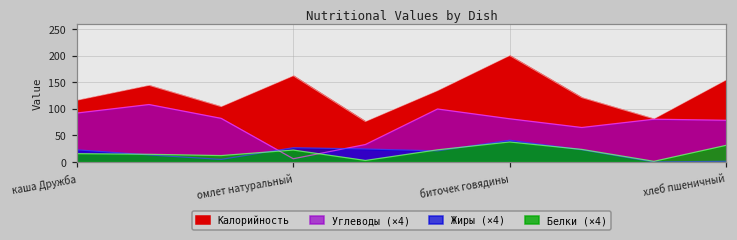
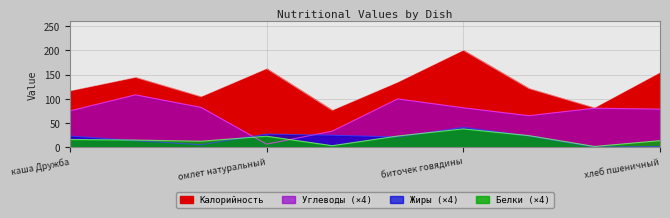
  {
    "Калорийность": {
      "каша Дружба": 120,
      "омлет натуральный": 160,
      "биточек говядины": 200,
      "хлеб пшеничный": 150
    },
    "Углеводы (×4)": {
-     "каша Дружба": 90,
+     "каша Дружба": 70,
      "омлет натуральный": 10,
      "биточек говядины": 80,
      "хлеб пшеничный": 80
    },
    "Жиры (×4)": {
      "каша Дружба": 20,
      "хлеб пшеничный": 0
    },
    "Белки (×4)": {
      "каша Дружба": 20,
-     "хлеб пшеничный": 30
+     "хлеб пшеничный": 10
    }
  }
